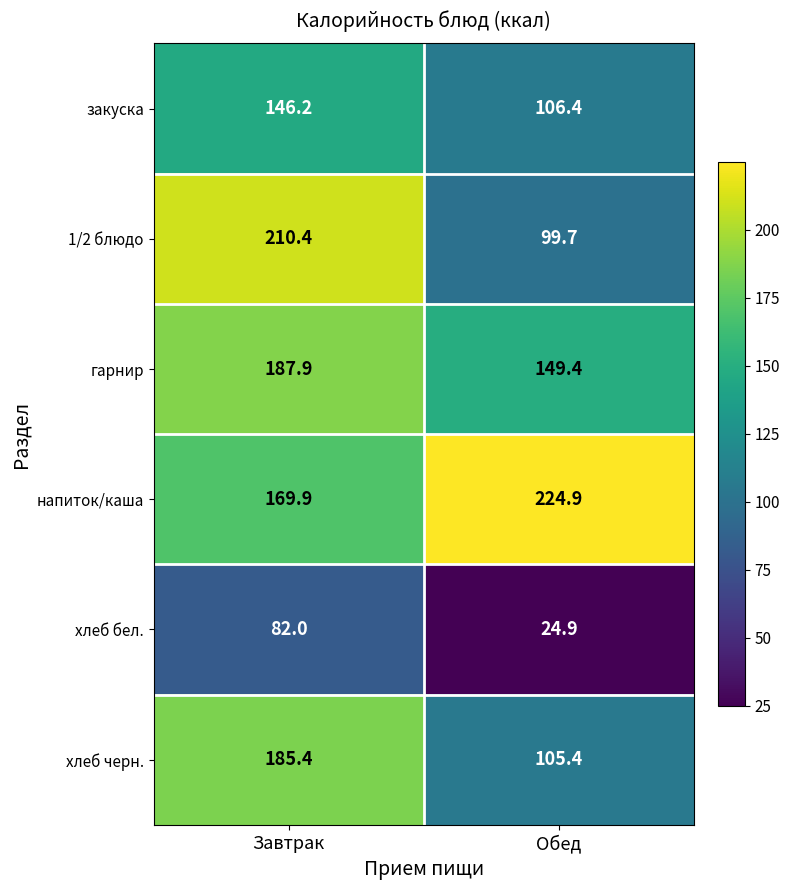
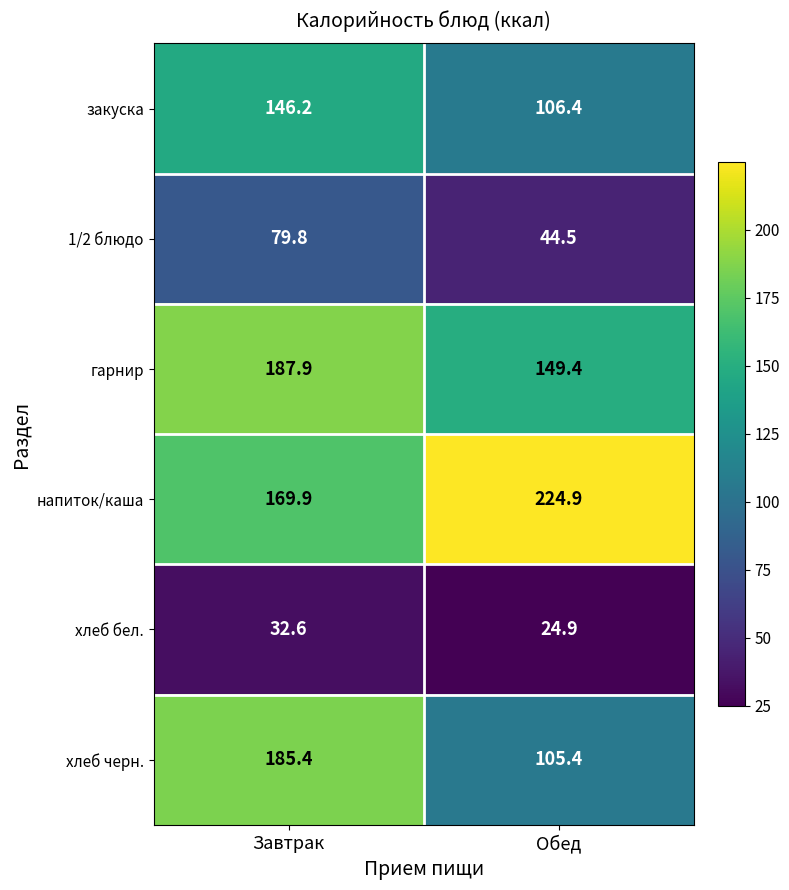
  {
    "закуска": {
      "Завтрак": 146.2,
      "Обед": 106.4
    },
    "1/2 блюдо": {
-     "Завтрак": 210.4,
-     "Обед": 99.7
+     "Завтрак": 79.8,
+     "Обед": 44.5
    },
    "гарнир": {
      "Завтрак": 187.9,
      "Обед": 149.4
    },
    "напиток/каша": {
      "Завтрак": 169.9,
      "Обед": 224.9
    },
    "хлеб бел.": {
-     "Завтрак": 82.0,
+     "Завтрак": 32.6,
      "Обед": 24.9
    },
    "хлеб черн.": {
      "Завтрак": 185.4,
      "Обед": 105.4
    }
  }
